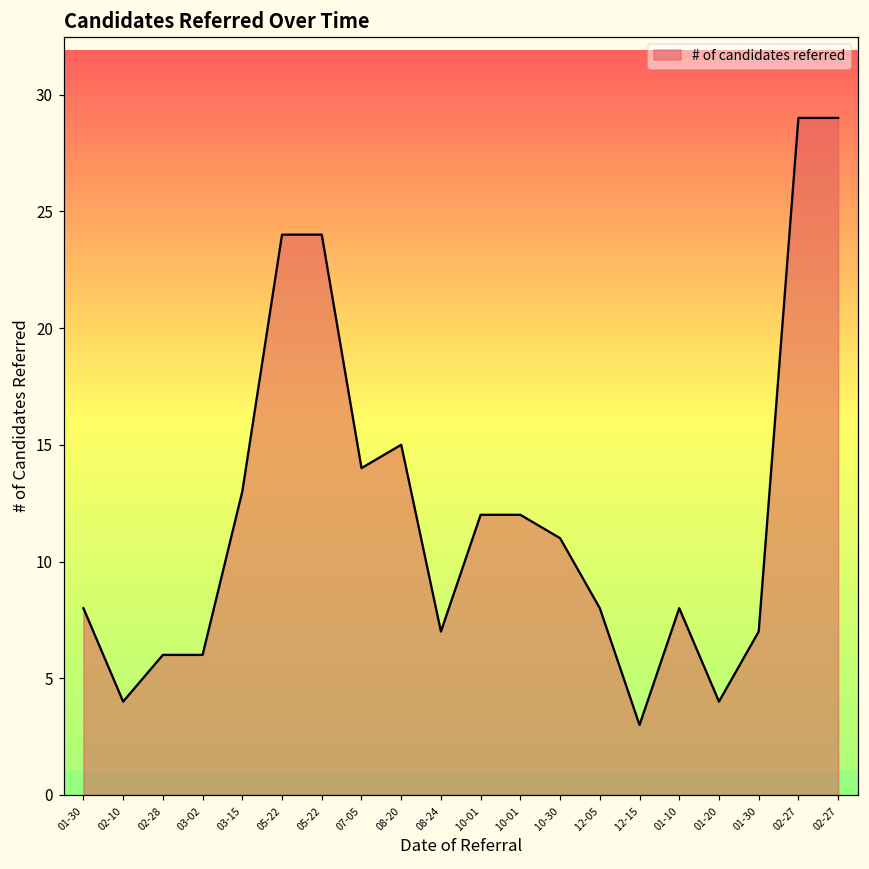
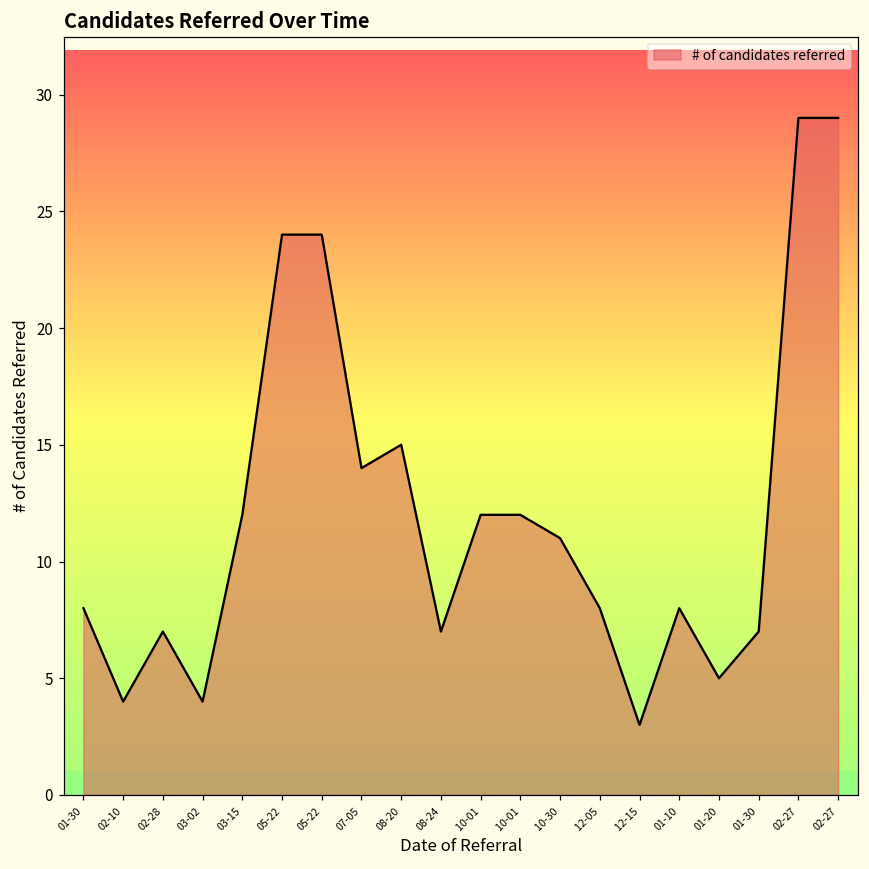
  {
    "02-10": 4,
-   "02-28": 6,
-   "03-02": 6,
-   "03-15": 13,
+   "02-28": 7,
+   "03-02": 4,
+   "03-15": 12,
    "07-05": 14,
    "08-20": 15,
    "08-24": 7,
    "10-30": 11,
    "12-05": 8,
    "12-15": 3,
    "01-10": 8,
-   "01-20": 4
+   "01-20": 5
  }
